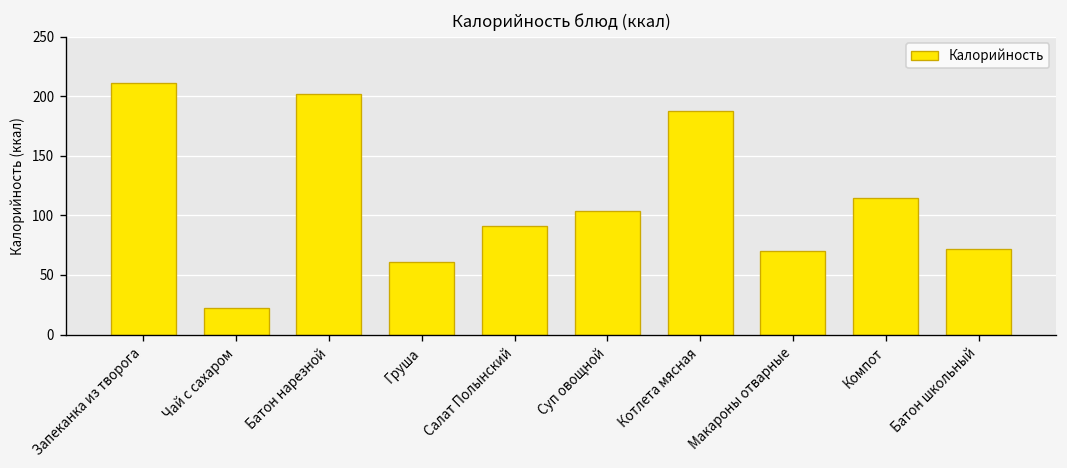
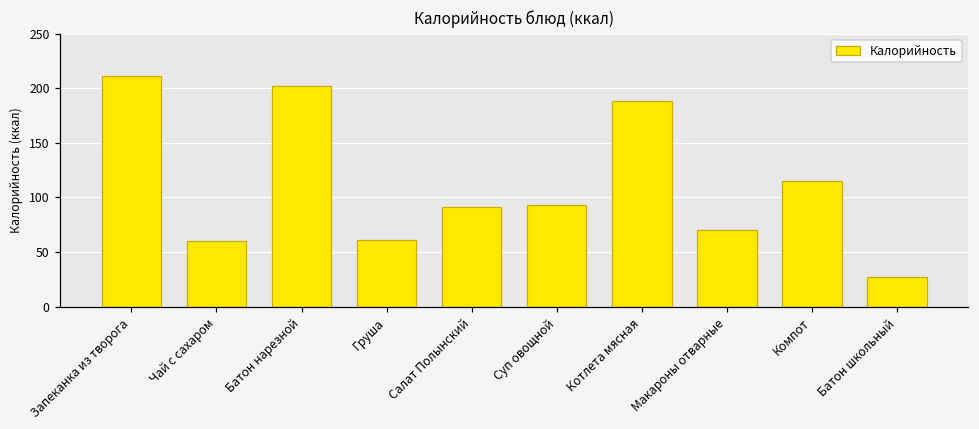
  {
    "Запеканка из творога": 210,
-   "Чай с сахаром": 20,
+   "Чай с сахаром": 60,
    "Батон нарезной": 200,
    "Груша": 60,
    "Салат Полынский": 90,
-   "Суп овощной": 100,
+   "Суп овощной": 90,
    "Котлета мясная": 190,
    "Макароны отварные": 70,
    "Компот": 120,
-   "Батон школьный": 70
+   "Батон школьный": 30
  }
